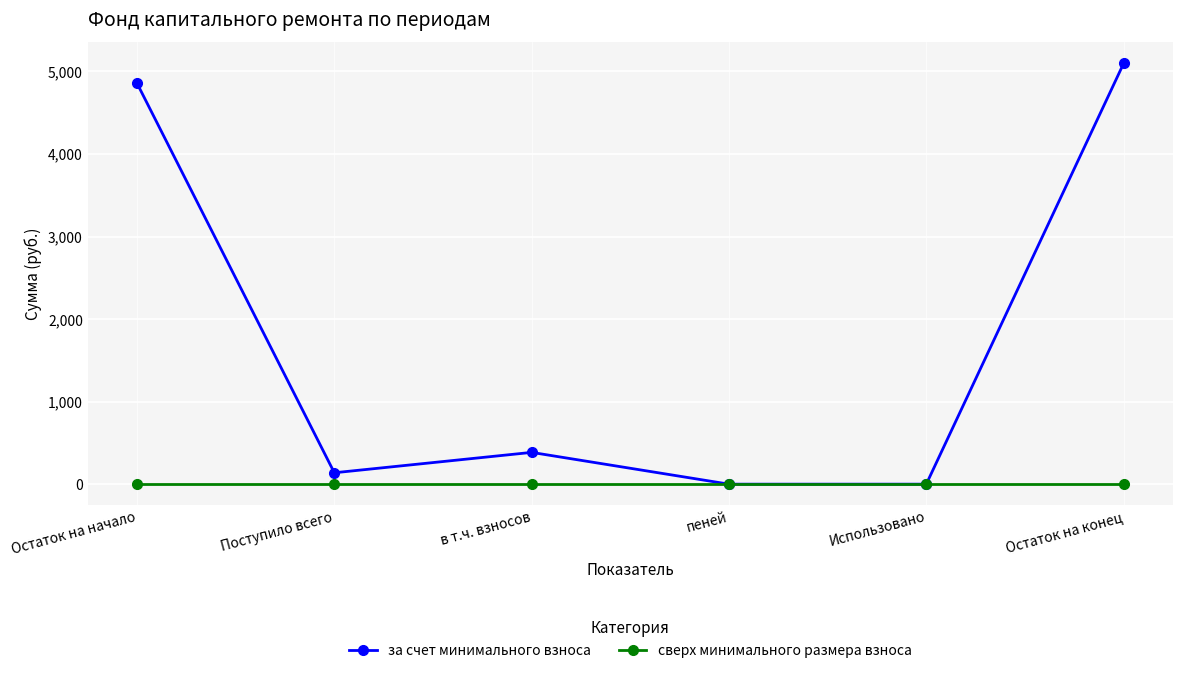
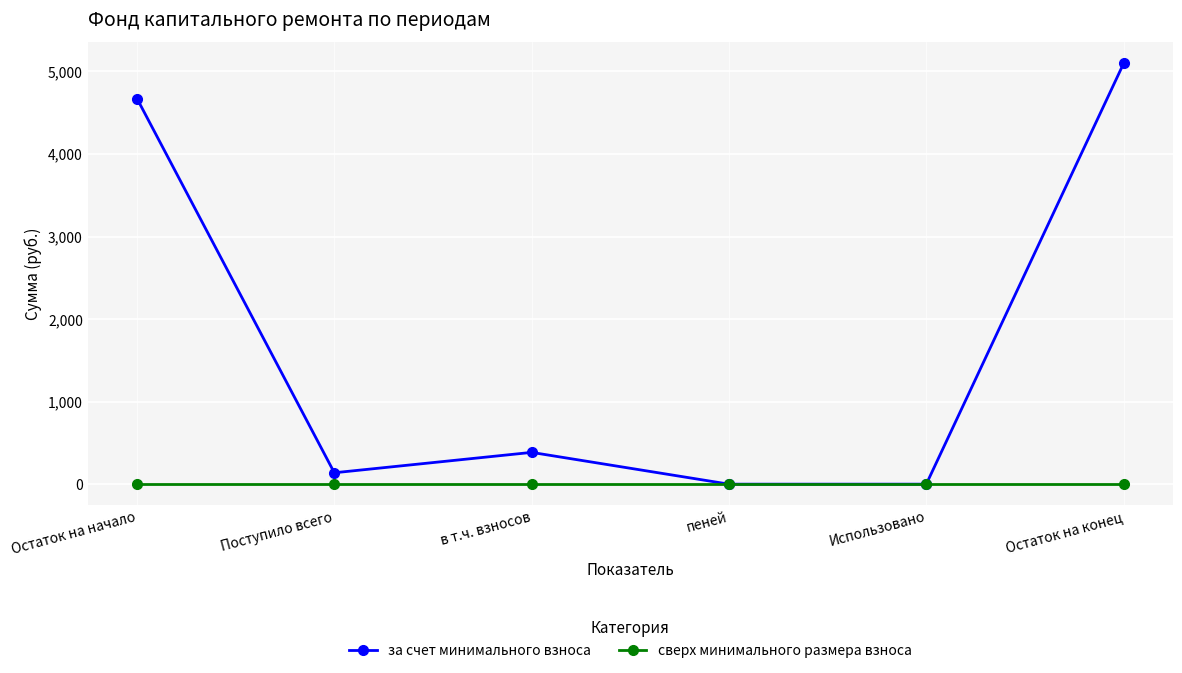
  {
    "за счет минимального взноса": {
-     "Остаток на начало": "4,900",
+     "Остаток на начало": "4,700",
      "Поступило всего": "100",
      "в т.ч. взносов": "400",
      "Остаток на конец": "5,100"
    },
    "сверх минимального размера взноса": {
      "Остаток на начало": "0",
      "Поступило всего": "0",
      "в т.ч. взносов": "0",
      "Остаток на конец": "0"
    }
  }
